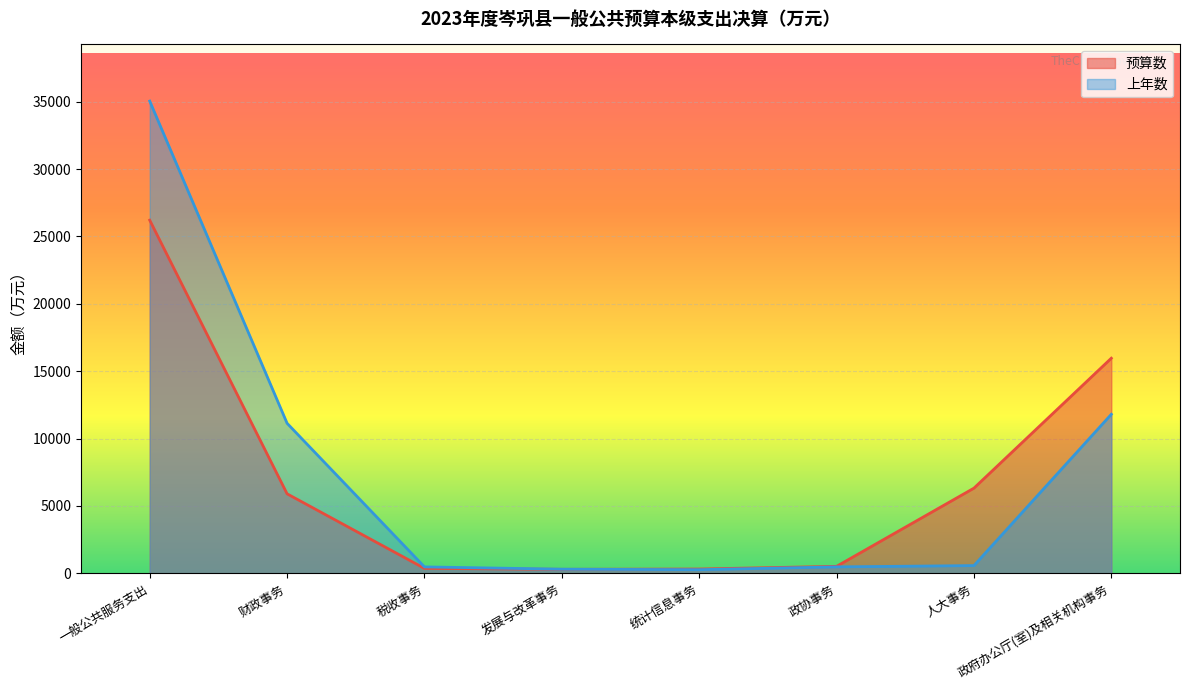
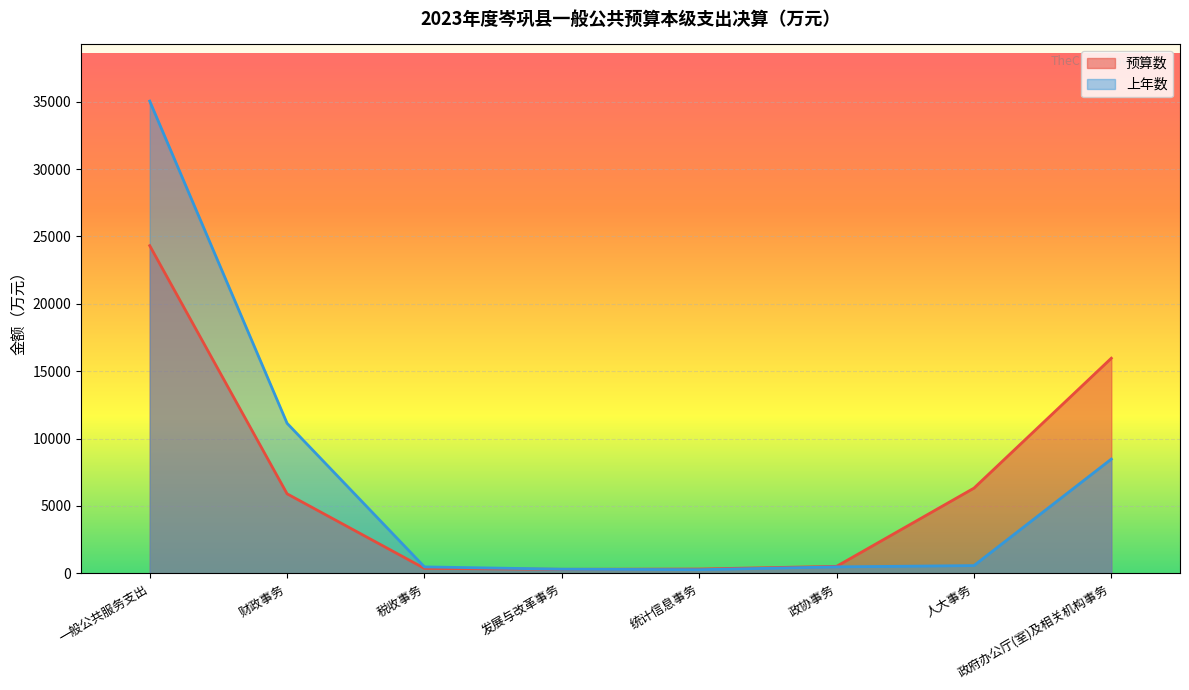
  {
    "预算数": {
-     "一般公共服务支出": 26200,
+     "一般公共服务支出": 24300,
      "财政事务": 5900,
      "人大事务": 6300,
      "政府办公厅(室)及相关机构事务": 16000
    },
    "上年数": {
      "一般公共服务支出": 35000,
      "财政事务": 11100,
      "人大事务": 600,
-     "政府办公厅(室)及相关机构事务": 11800
+     "政府办公厅(室)及相关机构事务": 8500
    }
  }
